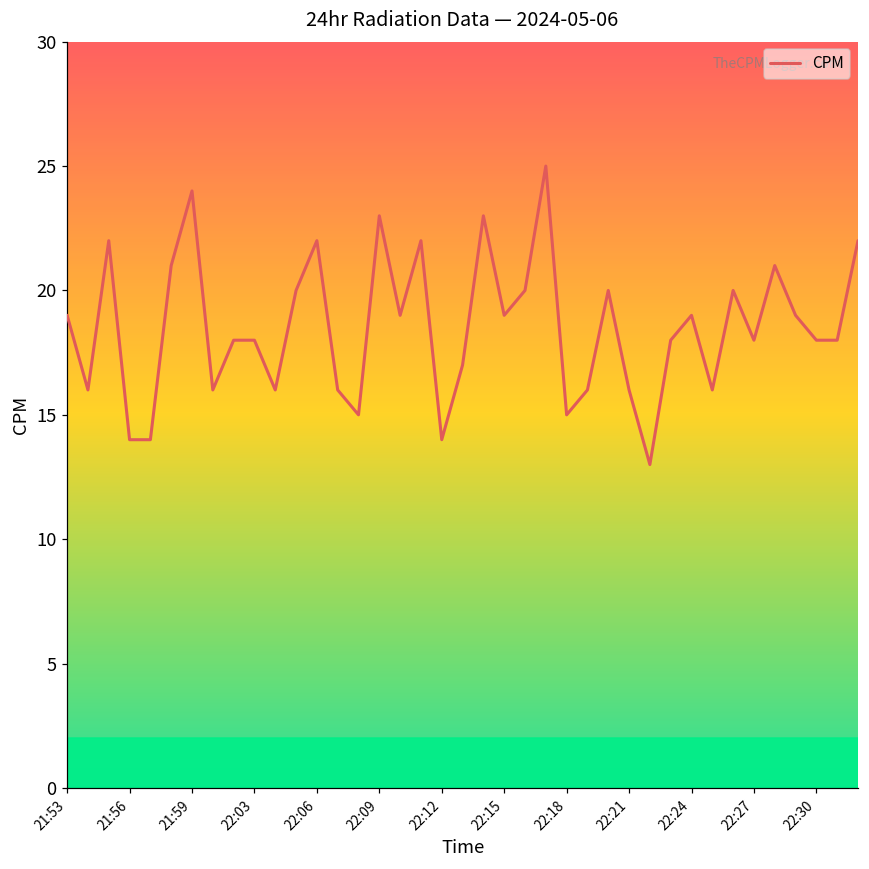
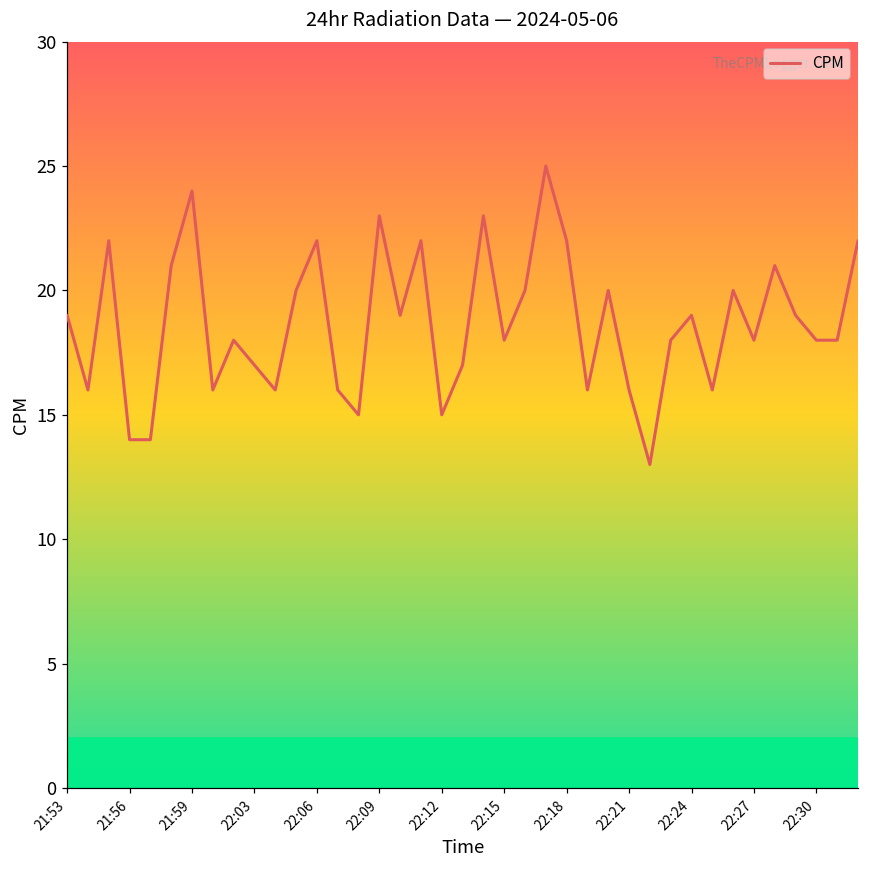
  {
    "21:53": 19,
    "21:56": 14,
    "21:59": 24,
-   "22:03": 18,
+   "22:03": 17,
    "22:06": 22,
    "22:09": 23,
-   "22:12": 14,
-   "22:15": 19,
-   "22:18": 15,
+   "22:12": 15,
+   "22:15": 18,
+   "22:18": 22,
    "22:21": 16,
    "22:24": 19,
    "22:27": 18,
    "22:30": 18
  }
